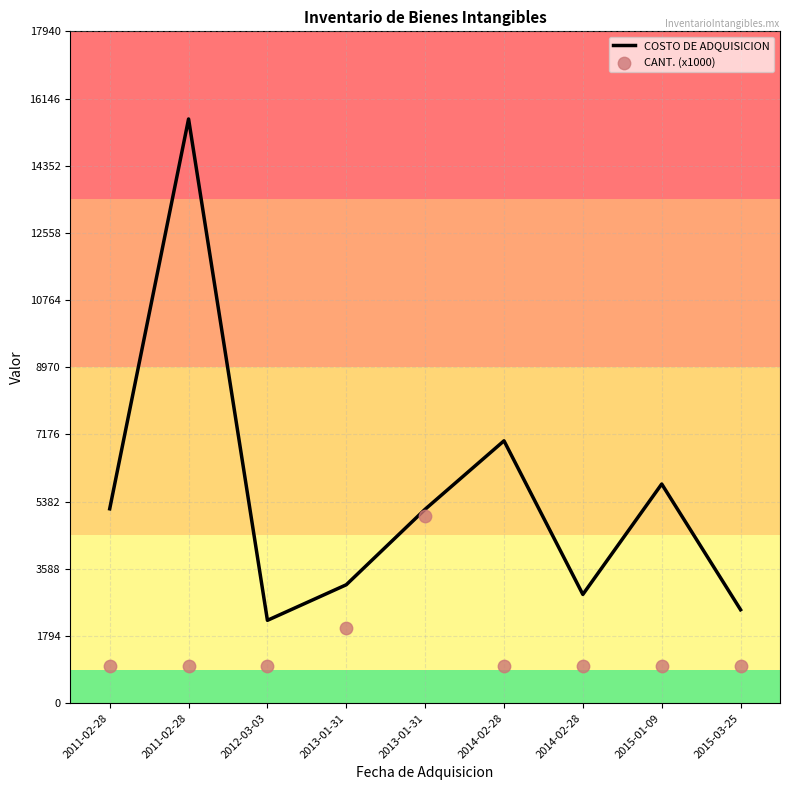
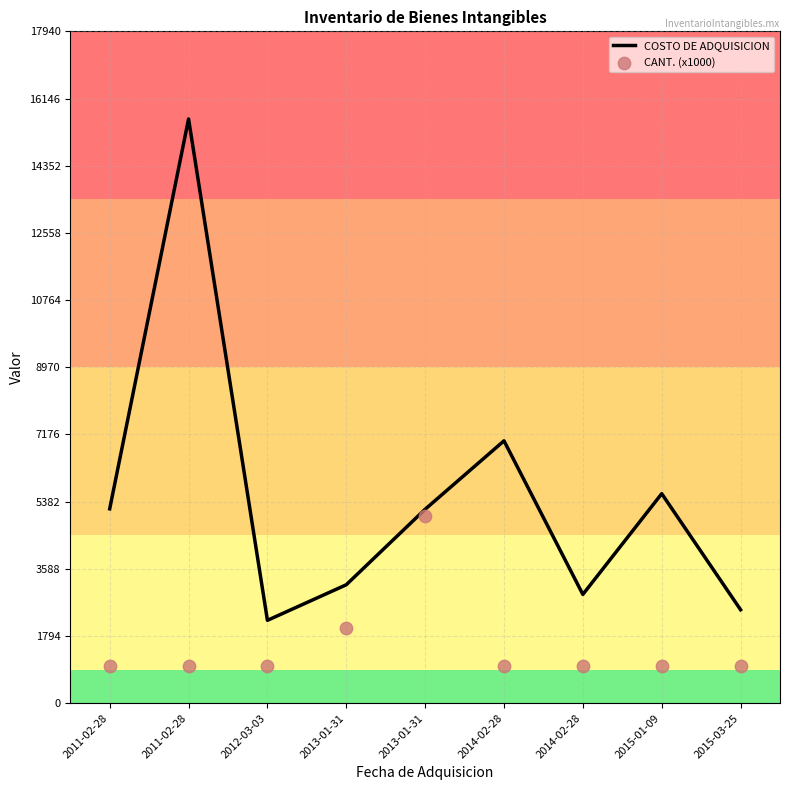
  {
    "COSTO DE ADQUISICION": {
      "2012-03-03": 2200,
-     "2015-01-09": 5900,
+     "2015-01-09": 5600,
      "2015-03-25": 2500
    }
  }
